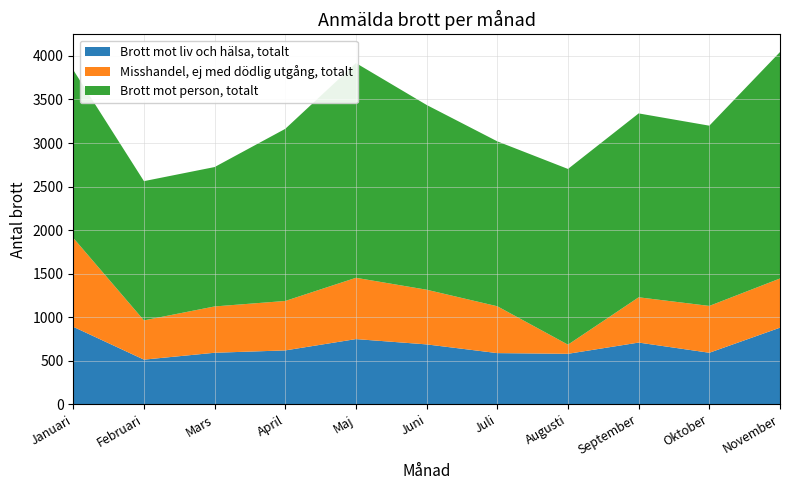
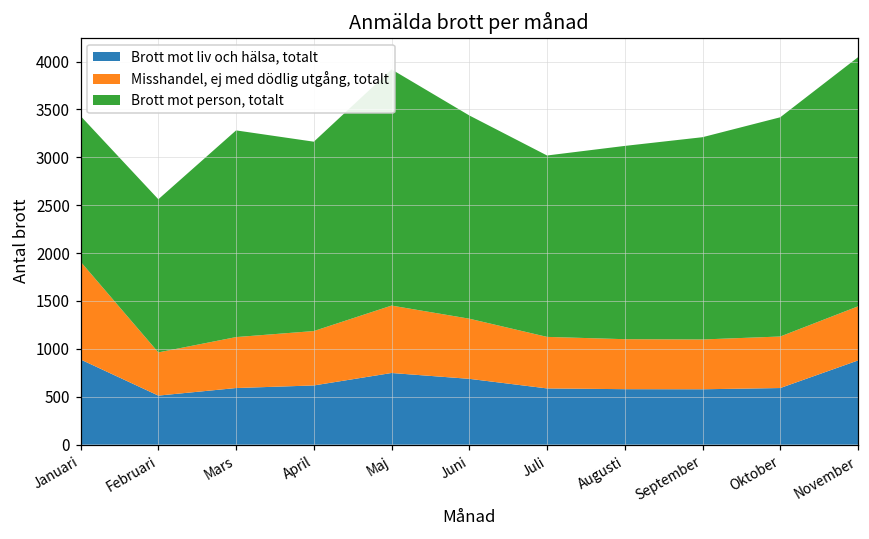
  {
    "Brott mot liv och hälsa, totalt": {
      "Januari": 900,
      "Februari": 500,
      "Mars": 600,
      "April": 600,
      "Maj": 700,
      "Juni": 700,
      "Juli": 600,
      "Augusti": 600,
-     "September": 700,
+     "September": 600,
      "Oktober": 600,
      "November": 900
    },
    "Misshandel, ej med dödlig utgång, totalt": {
      "Januari": 1000,
      "Februari": 500,
      "Mars": 500,
      "April": 600,
      "Maj": 700,
      "Juni": 600,
      "Juli": 500,
-     "Augusti": 100,
+     "Augusti": 500,
      "September": 500,
      "Oktober": 500,
      "November": 600
    },
    "Brott mot person, totalt": {
-     "Januari": 1900,
+     "Januari": 1500,
      "Februari": 1600,
-     "Mars": 1600,
+     "Mars": 2200,
      "April": 2000,
      "Juni": 2100,
      "Juli": 1900,
      "Augusti": 2000,
      "September": 2100,
-     "Oktober": 2100,
+     "Oktober": 2300,
      "November": 2600
    }
  }
